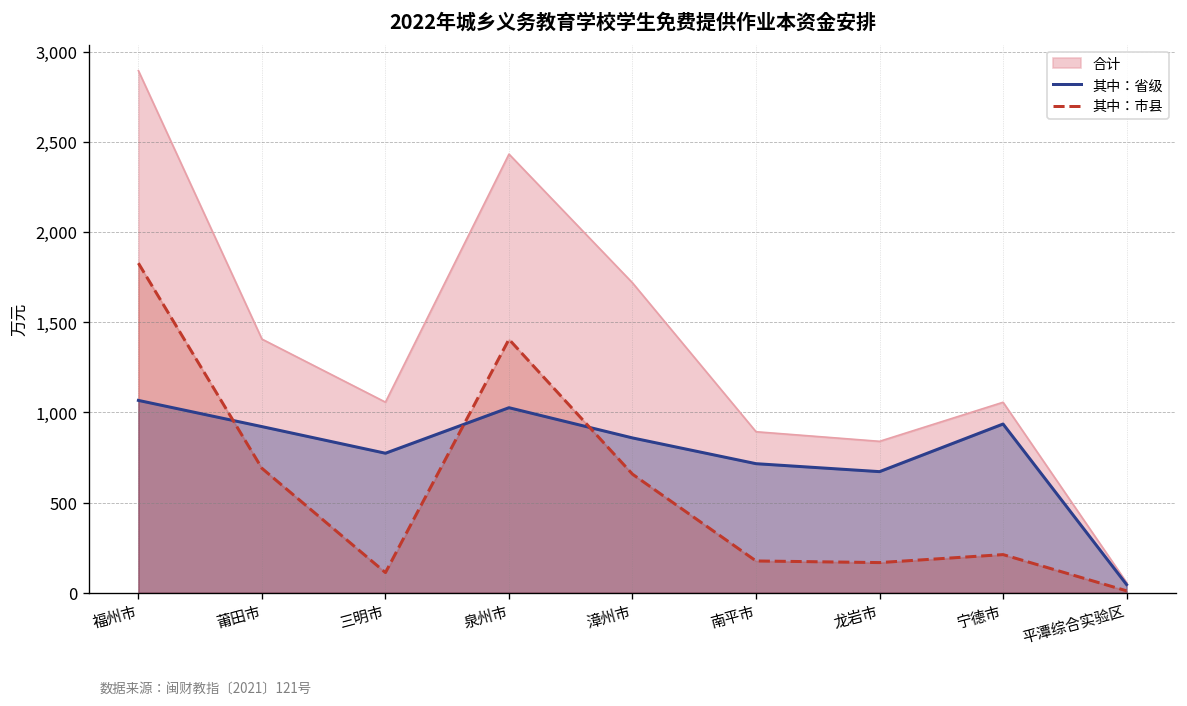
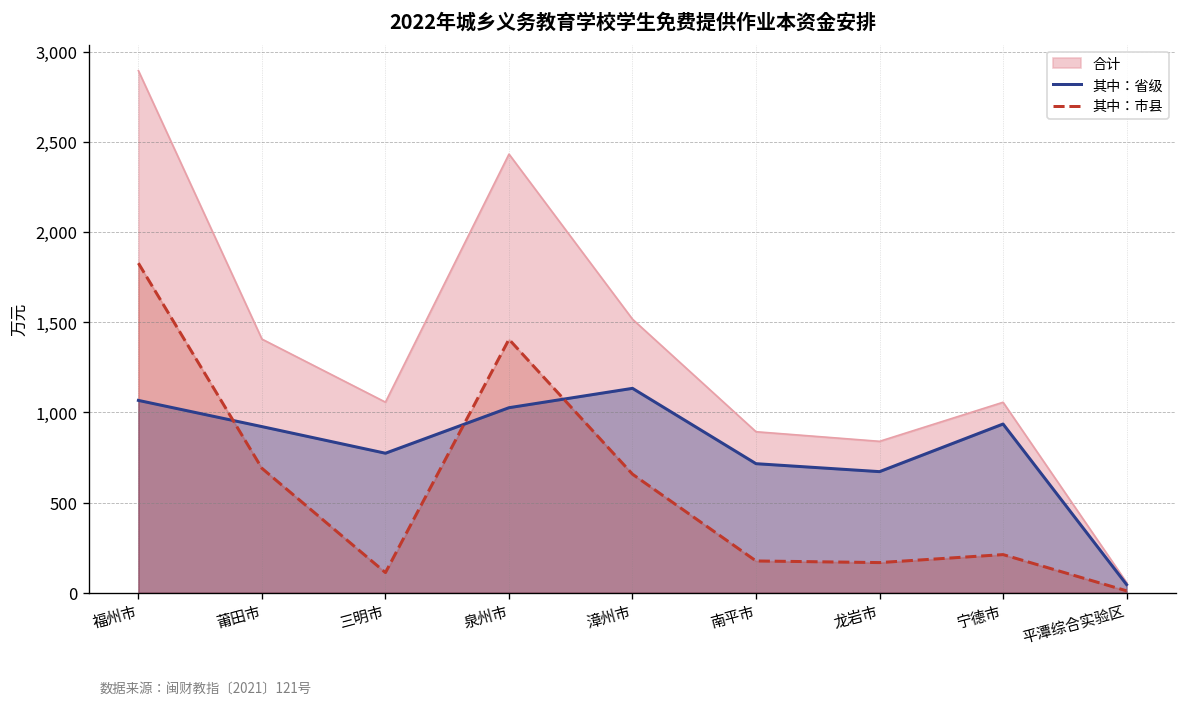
  {
    "合计": {
      "福州市": "2,890",
      "莆田市": "1,410",
      "三明市": "1,060",
      "泉州市": "2,430",
-     "漳州市": "1,720",
+     "漳州市": "1,520",
      "南平市": "890",
      "龙岩市": "840",
      "宁德市": "1,060"
    },
    "其中：省级": {
      "福州市": "1,070",
      "莆田市": "920",
      "三明市": "770",
      "泉州市": "1,030",
-     "漳州市": "860",
+     "漳州市": "1,130",
      "南平市": "720",
      "龙岩市": "670",
      "宁德市": "940"
    },
    "其中：市县": {
      "福州市": "1,830",
      "莆田市": "690",
      "三明市": "110",
      "泉州市": "1,410",
      "漳州市": "660",
      "南平市": "180",
      "龙岩市": "170",
      "宁德市": "210",
      "平潭综合实验区": "10"
    }
  }
